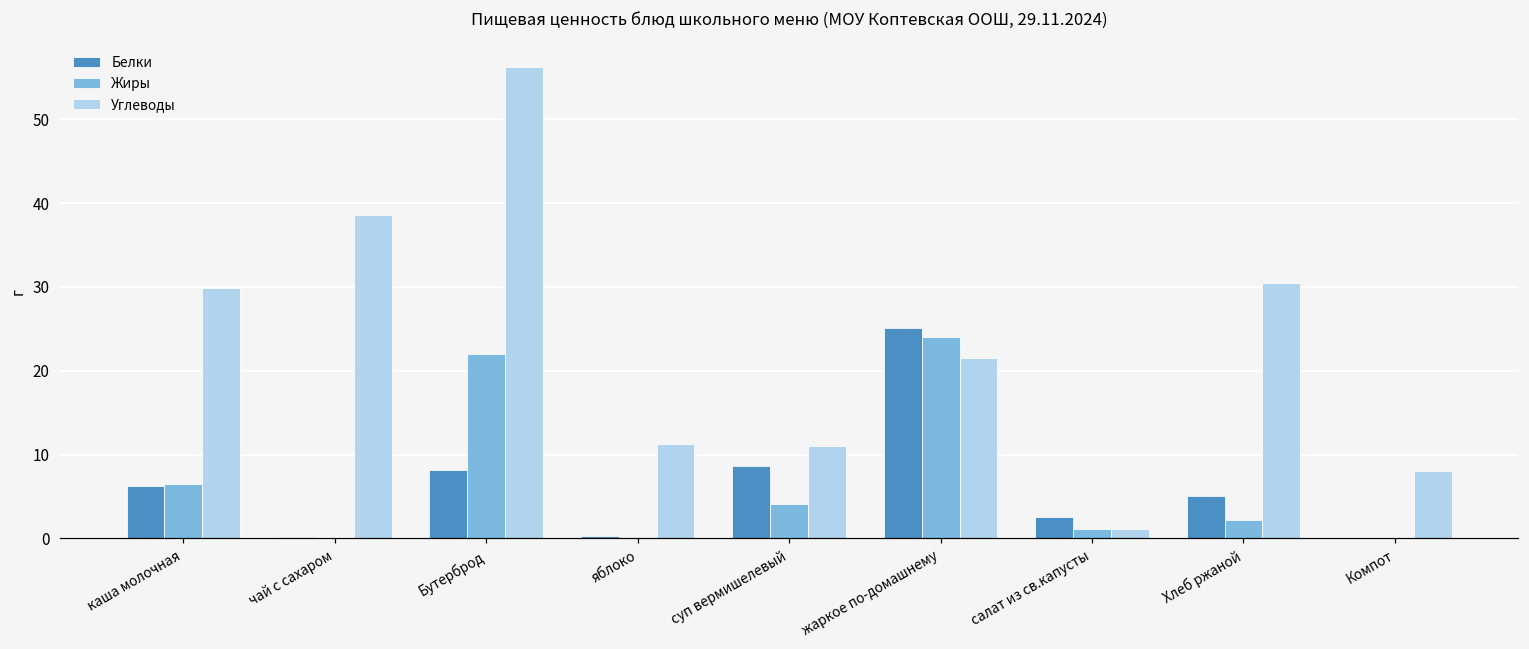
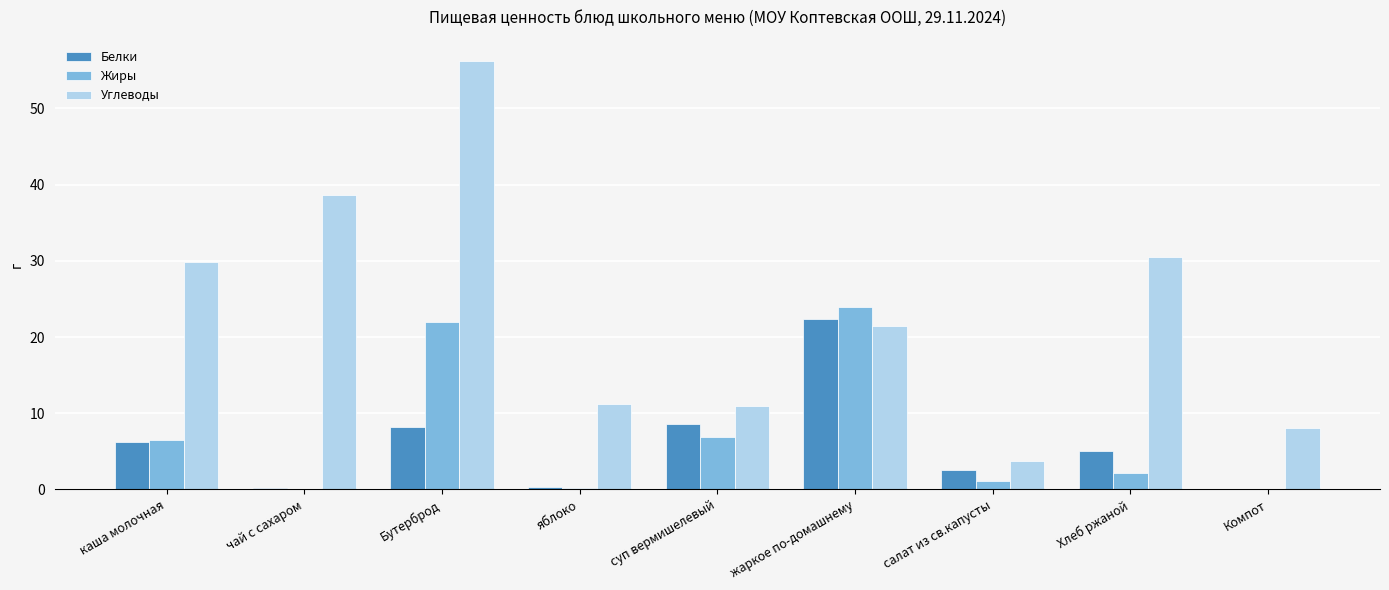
  {
    "Белки": {
      "каша молочная": 6,
      "Бутерброд": 8,
      "суп вермишелевый": 9,
-     "жаркое по-домашнему": 25,
+     "жаркое по-домашнему": 22,
      "салат из св.капусты": 3,
      "Хлеб ржаной": 5,
      "Компот": 0
    },
    "Жиры": {
      "каша молочная": 7,
      "чай с сахаром": 0,
      "Бутерброд": 22,
-     "суп вермишелевый": 4,
+     "суп вермишелевый": 7,
      "жаркое по-домашнему": 24,
      "салат из св.капусты": 1,
      "Хлеб ржаной": 2,
      "Компот": 0
    },
    "Углеводы": {
      "каша молочная": 30,
      "чай с сахаром": 39,
      "Бутерброд": 56,
      "яблоко": 11,
      "суп вермишелевый": 11,
      "жаркое по-домашнему": 22,
-     "салат из св.капусты": 1,
+     "салат из св.капусты": 4,
      "Хлеб ржаной": 31,
      "Компот": 8
    }
  }
